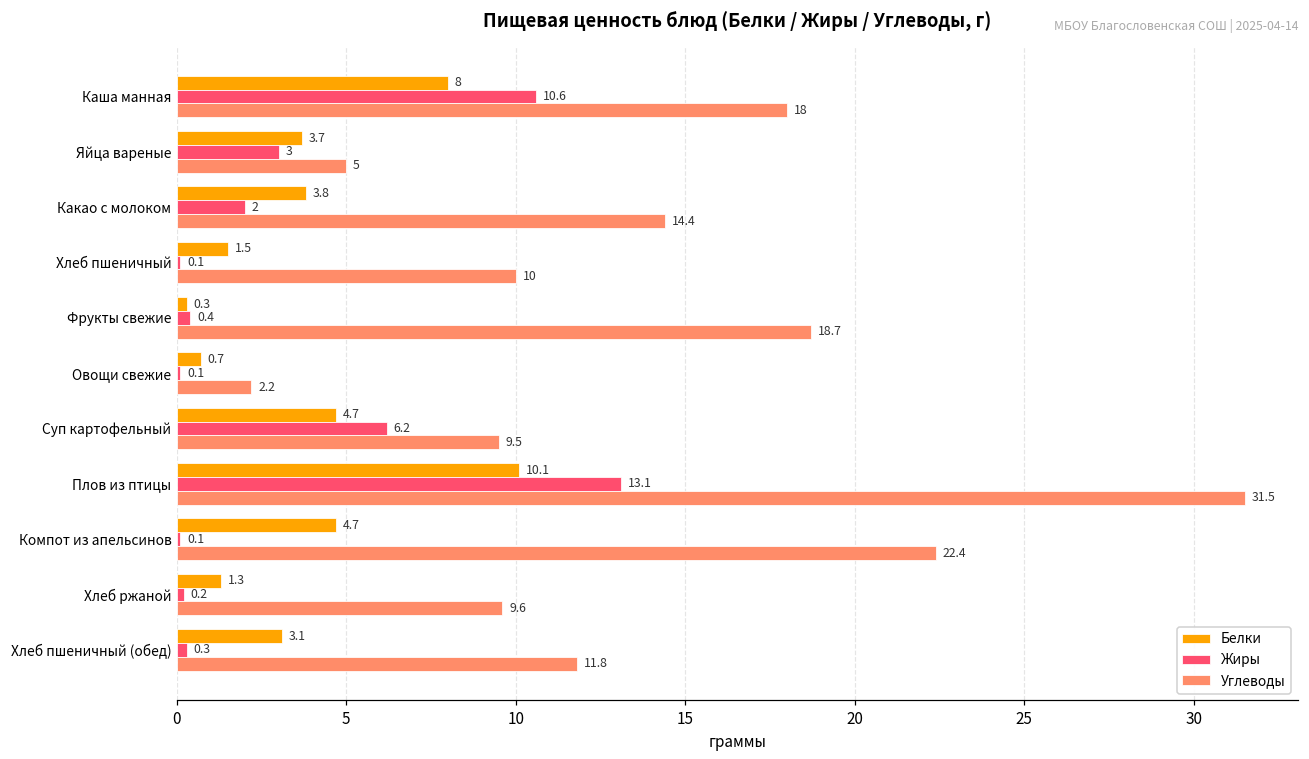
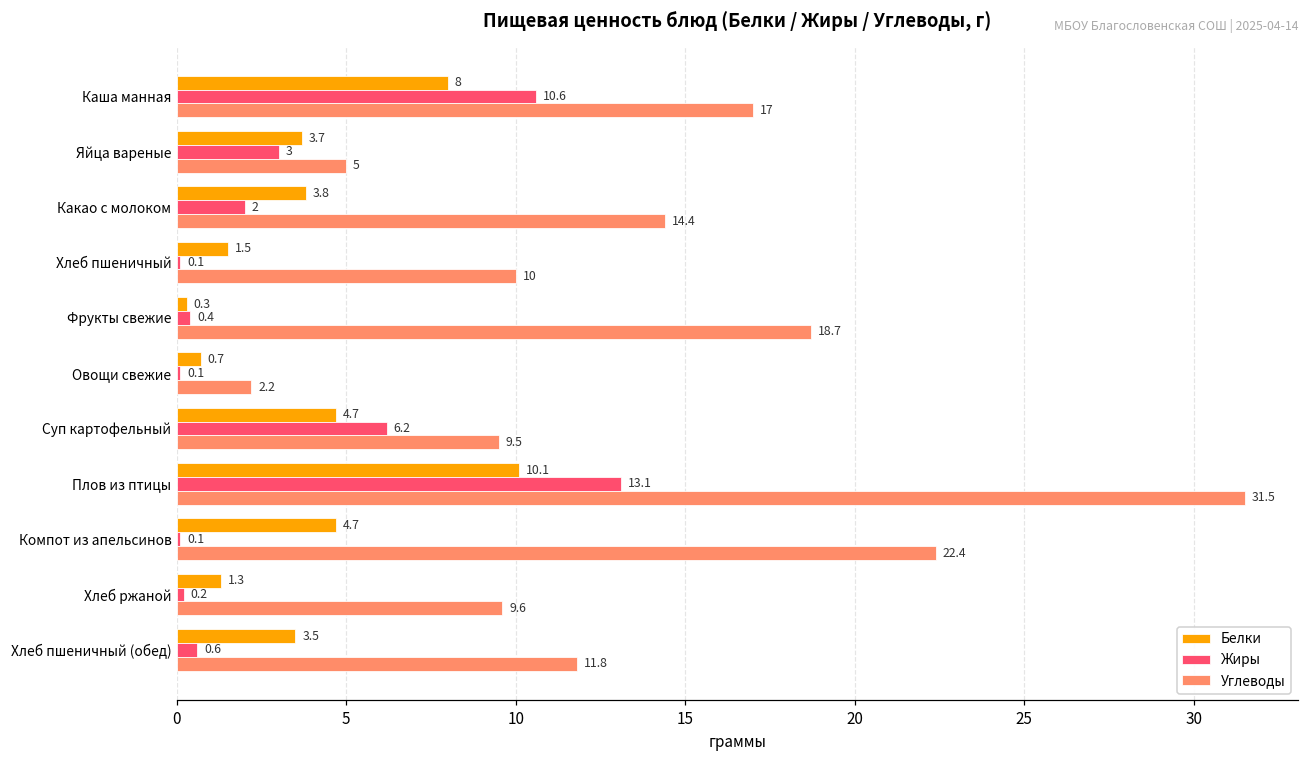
  {
    "Белки": {
      "Каша манная": 8,
      "Яйца вареные": 3.7,
      "Какао с молоком": 3.8,
      "Хлеб пшеничный": 1.5,
      "Фрукты свежие": 0.3,
      "Овощи свежие": 0.7,
      "Суп картофельный": 4.7,
      "Плов из птицы": 10.1,
      "Компот из апельсинов": 4.7,
      "Хлеб ржаной": 1.3,
-     "Хлеб пшеничный (обед)": 3.1
+     "Хлеб пшеничный (обед)": 3.5
    },
    "Жиры": {
      "Каша манная": 10.6,
      "Яйца вареные": 3,
      "Какао с молоком": 2,
      "Хлеб пшеничный": 0.1,
      "Фрукты свежие": 0.4,
      "Овощи свежие": 0.1,
      "Суп картофельный": 6.2,
      "Плов из птицы": 13.1,
      "Компот из апельсинов": 0.1,
      "Хлеб ржаной": 0.2,
-     "Хлеб пшеничный (обед)": 0.3
+     "Хлеб пшеничный (обед)": 0.6
    },
    "Углеводы": {
-     "Каша манная": 18,
+     "Каша манная": 17,
      "Яйца вареные": 5,
      "Какао с молоком": 14.4,
      "Хлеб пшеничный": 10,
      "Фрукты свежие": 18.7,
      "Овощи свежие": 2.2,
      "Суп картофельный": 9.5,
      "Плов из птицы": 31.5,
      "Компот из апельсинов": 22.4,
      "Хлеб ржаной": 9.6,
      "Хлеб пшеничный (обед)": 11.8
    }
  }
